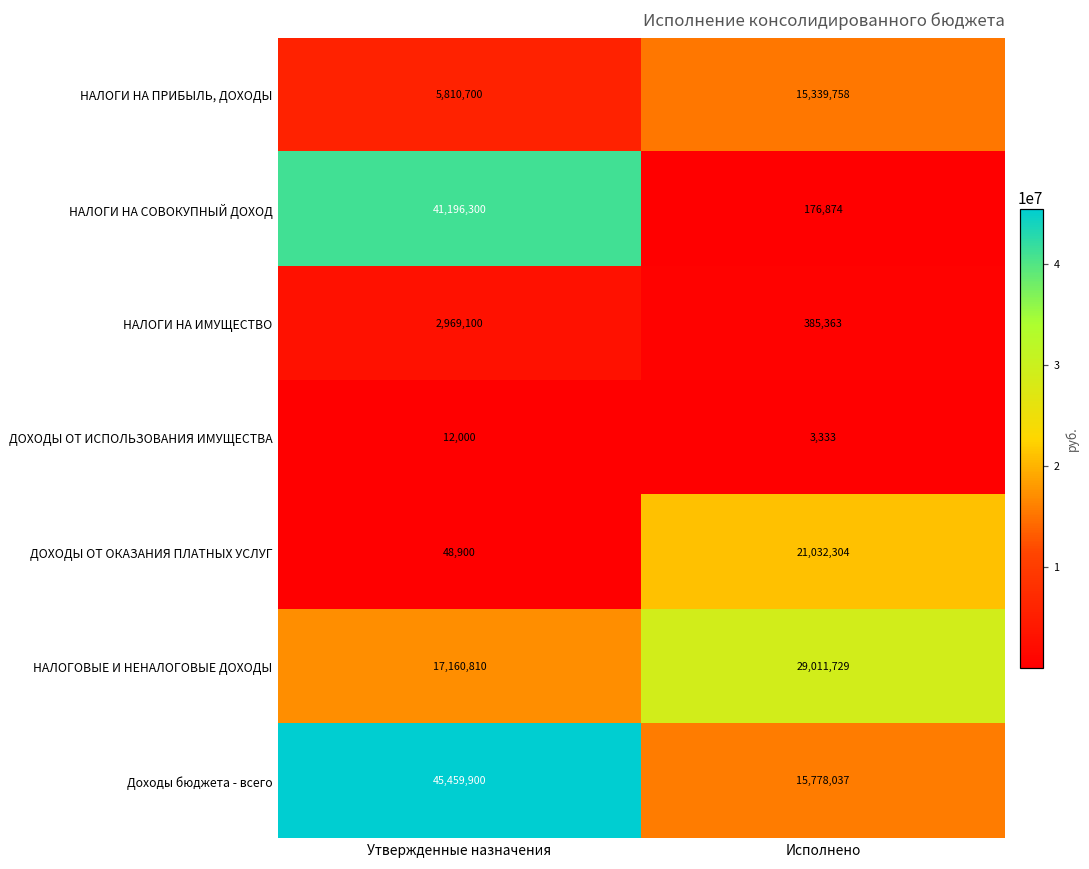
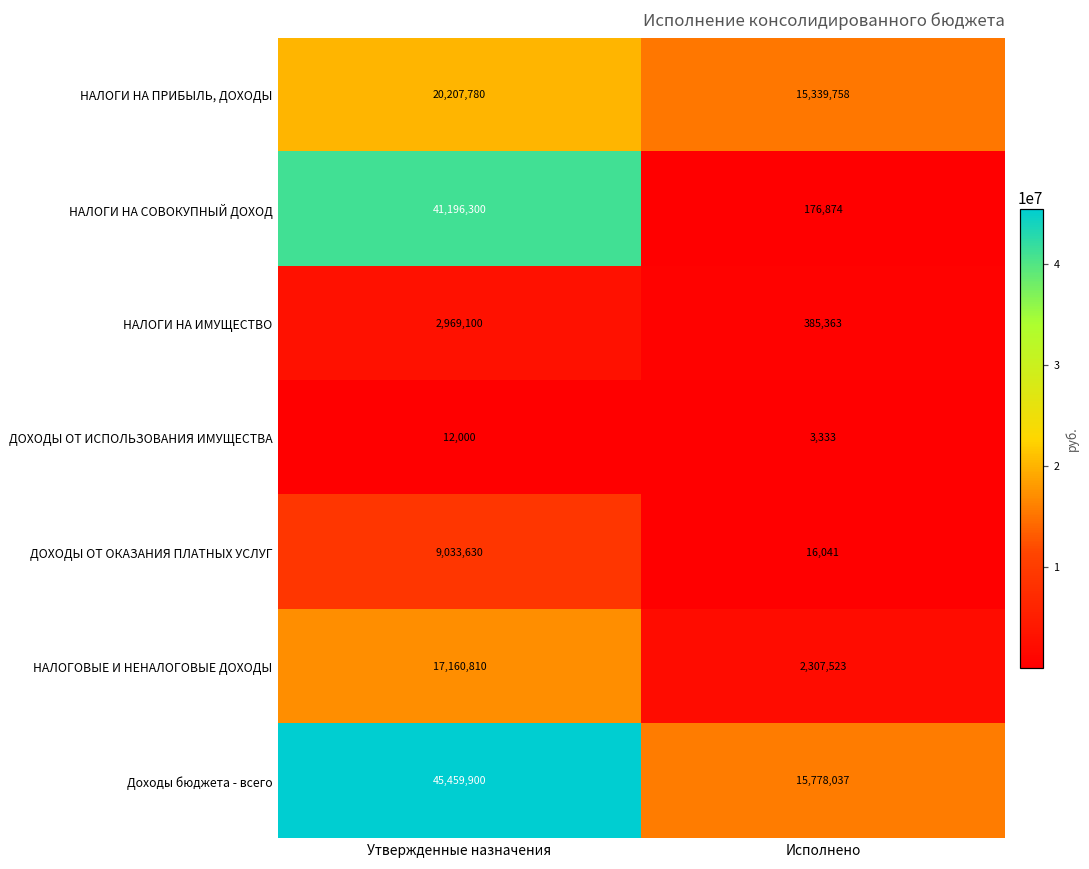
  {
    "НАЛОГИ НА ПРИБЫЛЬ, ДОХОДЫ": {
-     "Утвержденные назначения": "5,810,700",
+     "Утвержденные назначения": "20,207,780",
      "Исполнено": "15,339,758"
    },
    "НАЛОГИ НА СОВОКУПНЫЙ ДОХОД": {
      "Утвержденные назначения": "41,196,300",
      "Исполнено": "176,874"
    },
    "НАЛОГИ НА ИМУЩЕСТВО": {
      "Утвержденные назначения": "2,969,100",
      "Исполнено": "385,363"
    },
    "ДОХОДЫ ОТ ИСПОЛЬЗОВАНИЯ ИМУЩЕСТВА": {
      "Утвержденные назначения": "12,000",
      "Исполнено": "3,333"
    },
    "ДОХОДЫ ОТ ОКАЗАНИЯ ПЛАТНЫХ УСЛУГ": {
-     "Утвержденные назначения": "48,900",
-     "Исполнено": "21,032,304"
+     "Утвержденные назначения": "9,033,630",
+     "Исполнено": "16,041"
    },
    "НАЛОГОВЫЕ И НЕНАЛОГОВЫЕ ДОХОДЫ": {
      "Утвержденные назначения": "17,160,810",
-     "Исполнено": "29,011,729"
+     "Исполнено": "2,307,523"
    },
    "Доходы бюджета - всего": {
      "Утвержденные назначения": "45,459,900",
      "Исполнено": "15,778,037"
    }
  }
